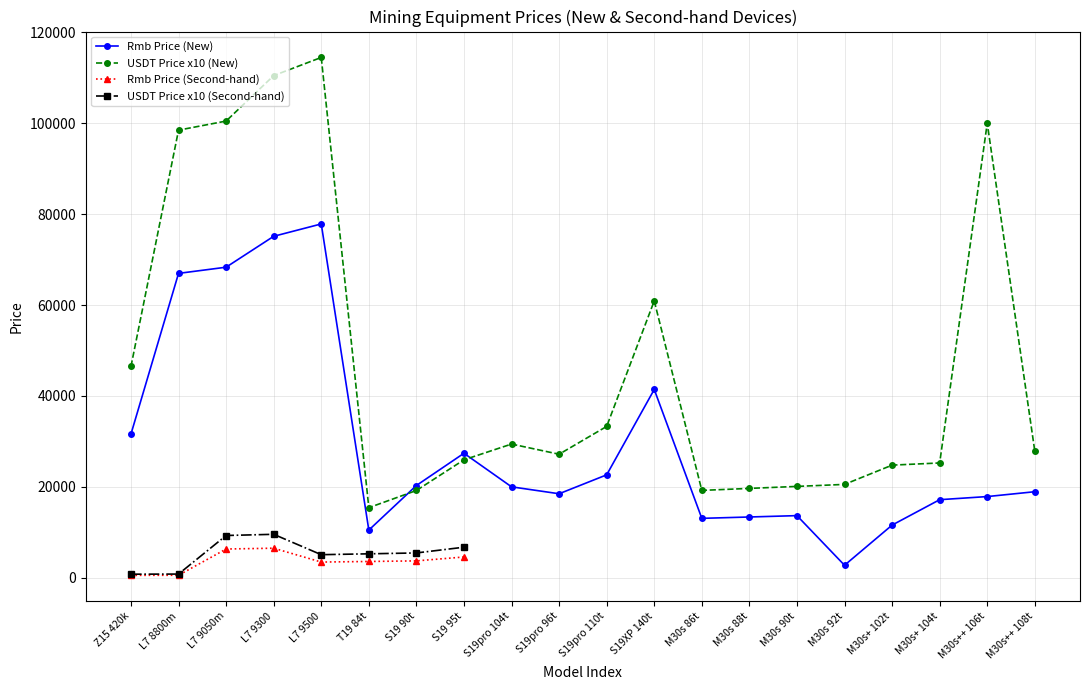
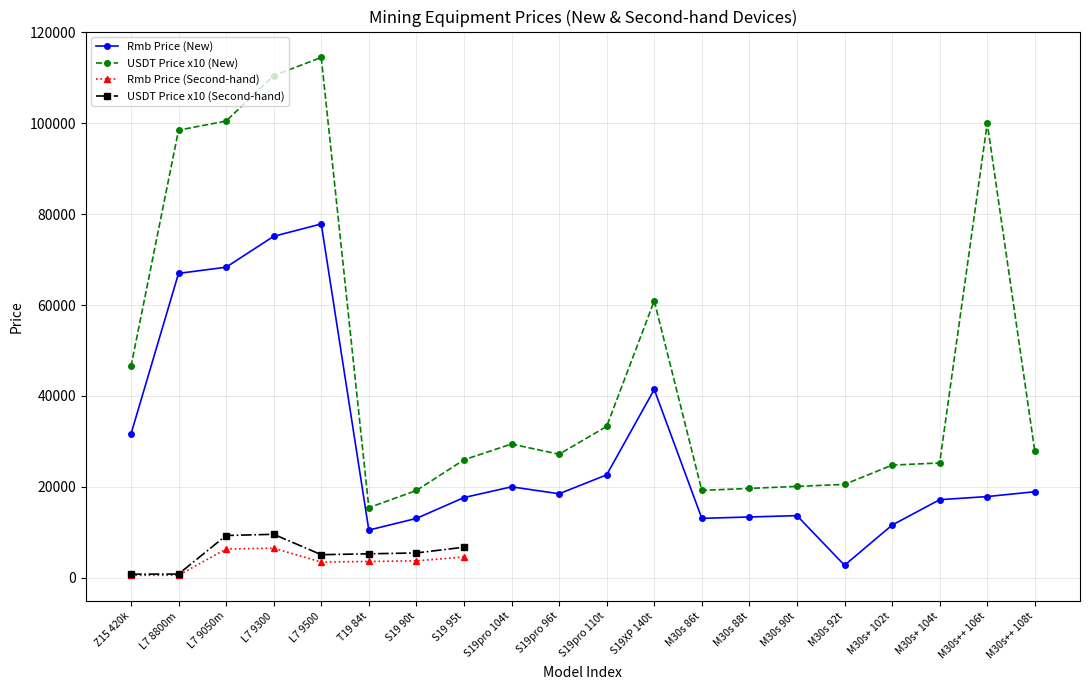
  {
    "Rmb Price (New)": {
      "Z15 420k": 32000,
      "L7 8800m": 67000,
      "L7 9050m": 68000,
      "L7 9300": 75000,
      "L7 9500": 78000,
      "T19 84t": 10000,
-     "S19 90t": 20000,
-     "S19 95t": 27000,
+     "S19 90t": 13000,
+     "S19 95t": 18000,
      "S19pro 104t": 20000,
      "S19pro 96t": 18000,
      "S19pro 110t": 23000,
      "S19XP 140t": 41000,
      "M30s 86t": 13000,
      "M30s 88t": 13000,
      "M30s 90t": 14000,
      "M30s 92t": 3000,
      "M30s+ 102t": 12000,
      "M30s+ 104t": 17000,
      "M30s++ 106t": 18000,
      "M30s++ 108t": 19000
    },
    "USDT Price x10 (New)": {
      "Z15 420k": 47000,
      "L7 8800m": 99000,
      "L7 9050m": 101000,
      "L7 9500": 115000,
      "T19 84t": 15000,
      "S19 90t": 19000,
      "S19 95t": 26000,
      "S19pro 104t": 29000,
      "S19pro 96t": 27000,
      "S19pro 110t": 33000,
      "S19XP 140t": 61000,
      "M30s 86t": 19000,
      "M30s 88t": 20000,
      "M30s 90t": 20000,
      "M30s 92t": 21000,
      "M30s+ 102t": 25000,
      "M30s+ 104t": 25000,
      "M30s++ 106t": 100000,
      "M30s++ 108t": 28000
    },
    "Rmb Price (Second-hand)": {
      "L7 9050m": 6000,
      "L7 9300": 7000,
      "L7 9500": 3000,
      "T19 84t": 4000,
      "S19 90t": 4000,
      "S19 95t": 5000
    },
    "USDT Price x10 (Second-hand)": {
      "L7 9050m": 9000,
      "L7 9300": 10000,
      "L7 9500": 5000,
      "T19 84t": 5000,
      "S19 90t": 5000,
      "S19 95t": 7000
    }
  }
